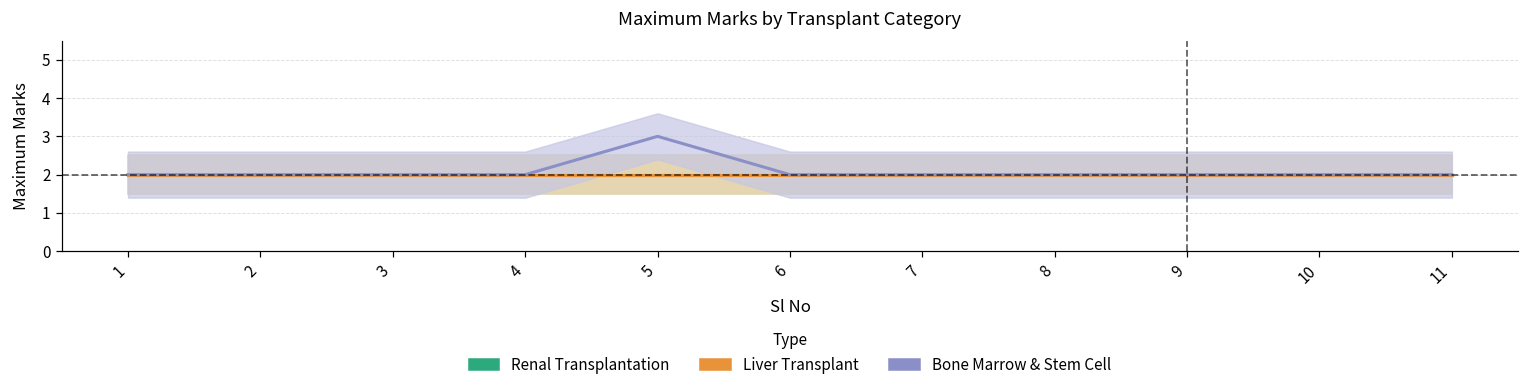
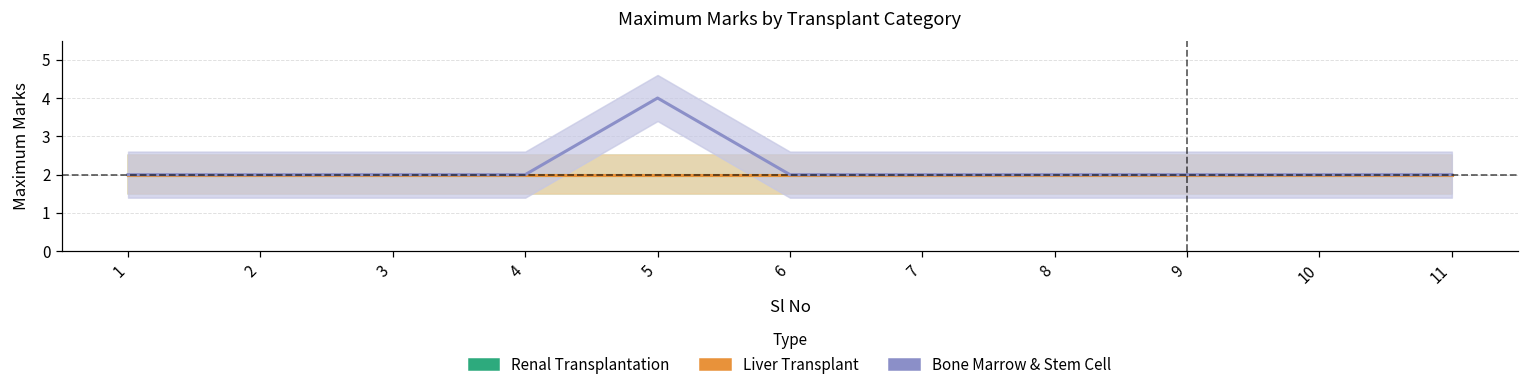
  {
    "Liver Transplant": {
      "5": 2
    },
    "Bone Marrow & Stem Cell": {
-     "5": 3
+     "5": 4
    }
  }
